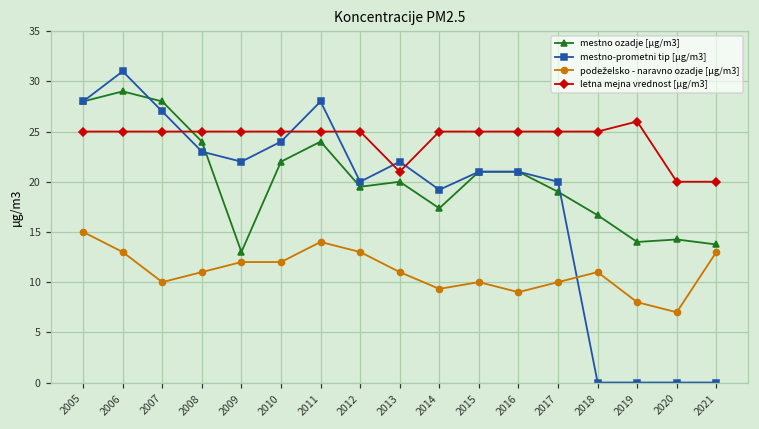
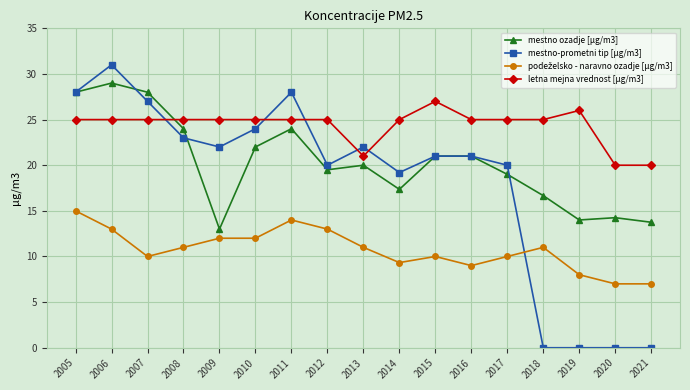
  {
    "mestno ozadje [µg/m3]": {
      "2006": 29,
      "2007": 28,
      "2008": 24,
      "2009": 13,
      "2010": 22,
      "2011": 24,
      "2012": 20,
      "2013": 20,
      "2014": 17,
      "2017": 19,
      "2018": 17,
      "2019": 14,
      "2020": 14,
      "2021": 14
    },
    "mestno-prometni tip [µg/m3]": {
      "2006": 31,
      "2007": 27,
      "2008": 23,
      "2009": 22,
      "2010": 24,
      "2011": 28,
      "2012": 20,
      "2013": 22,
      "2014": 19,
      "2017": 20,
      "2018": 0,
      "2019": 0,
      "2020": 0,
      "2021": 0
    },
    "podeželsko - naravno ozadje [µg/m3]": {
      "2005": 15,
      "2006": 13,
      "2007": 10,
      "2008": 11,
      "2009": 12,
      "2010": 12,
      "2011": 14,
      "2012": 13,
      "2013": 11,
      "2014": 9,
      "2015": 10,
      "2016": 9,
      "2017": 10,
      "2018": 11,
      "2019": 8,
      "2020": 7,
-     "2021": 13
+     "2021": 7
    },
    "letna mejna vrednost [µg/m3]": {
      "2005": 25,
      "2006": 25,
      "2007": 25,
      "2008": 25,
      "2009": 25,
      "2010": 25,
      "2011": 25,
      "2012": 25,
      "2013": 21,
      "2014": 25,
-     "2015": 25,
+     "2015": 27,
      "2016": 25,
      "2017": 25,
      "2018": 25,
      "2019": 26,
      "2020": 20,
      "2021": 20
    }
  }
